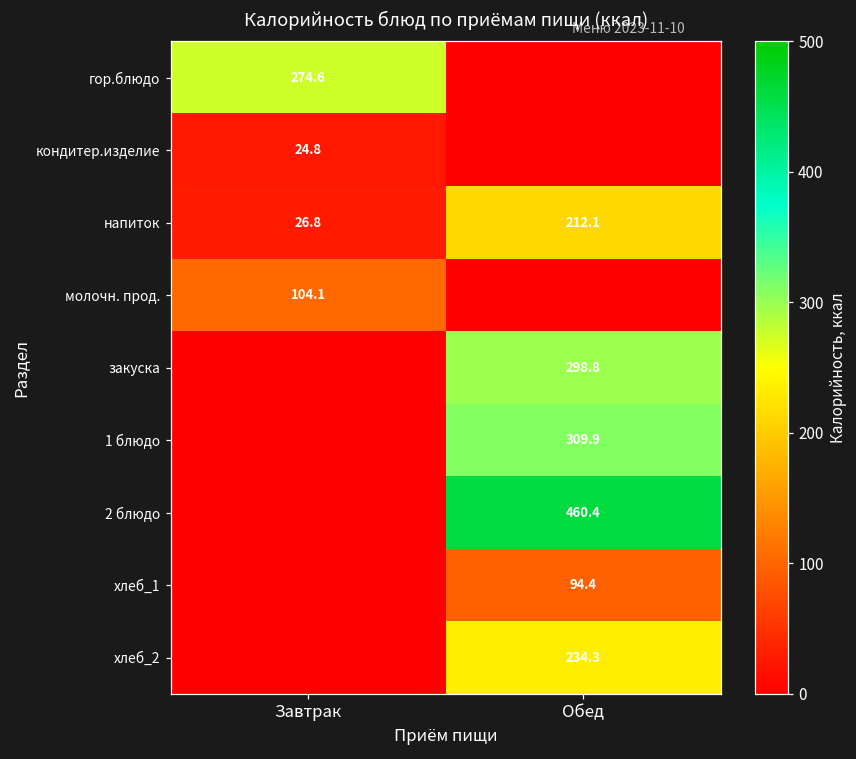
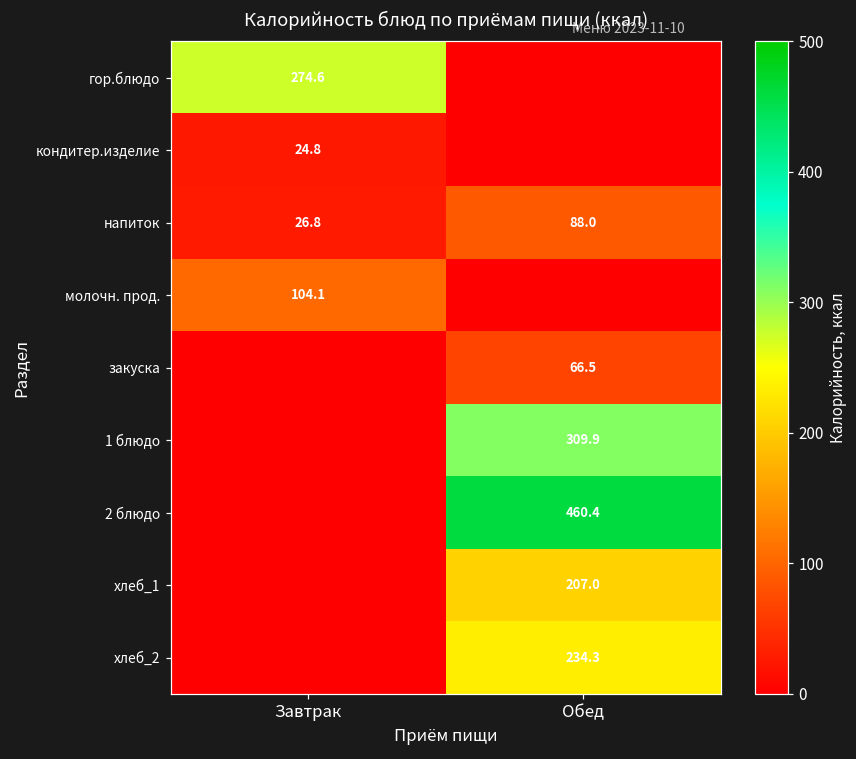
  {
    "гор.блюдо": {
      "Завтрак": 274.6
    },
    "кондитер.изделие": {
      "Завтрак": 24.8
    },
    "напиток": {
      "Завтрак": 26.8,
-     "Обед": 212.1
+     "Обед": 88.0
    },
    "молочн. прод.": {
      "Завтрак": 104.1
    },
    "закуска": {
-     "Обед": 298.8
+     "Обед": 66.5
    },
    "1 блюдо": {
      "Обед": 309.9
    },
    "2 блюдо": {
      "Обед": 460.4
    },
    "хлеб_1": {
-     "Обед": 94.4
+     "Обед": 207.0
    },
    "хлеб_2": {
      "Обед": 234.3
    }
  }
